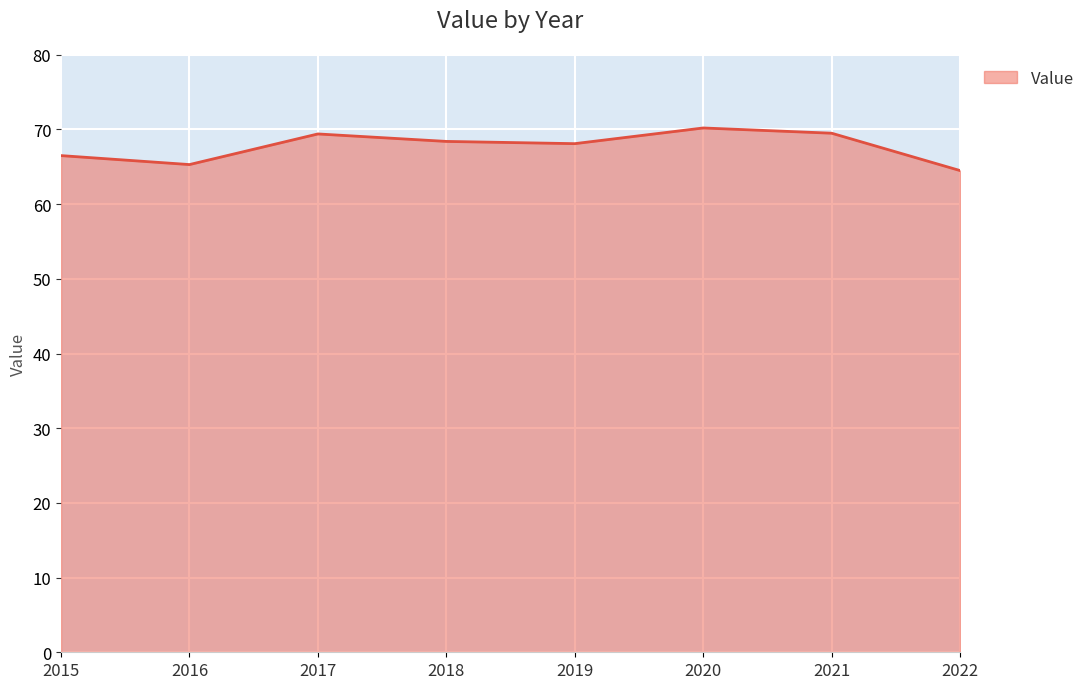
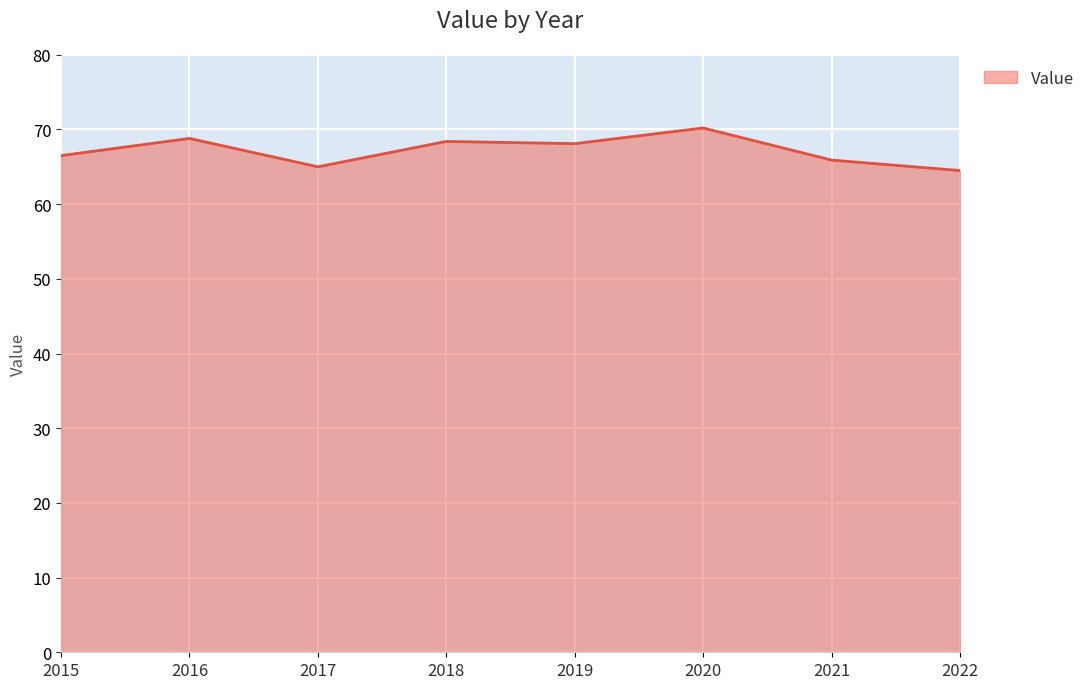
  {
    "2015": 67,
-   "2016": 65,
-   "2017": 69,
+   "2016": 69,
+   "2017": 65,
    "2018": 68,
    "2019": 68,
    "2020": 70,
-   "2021": 70,
+   "2021": 66,
    "2022": 65
  }
